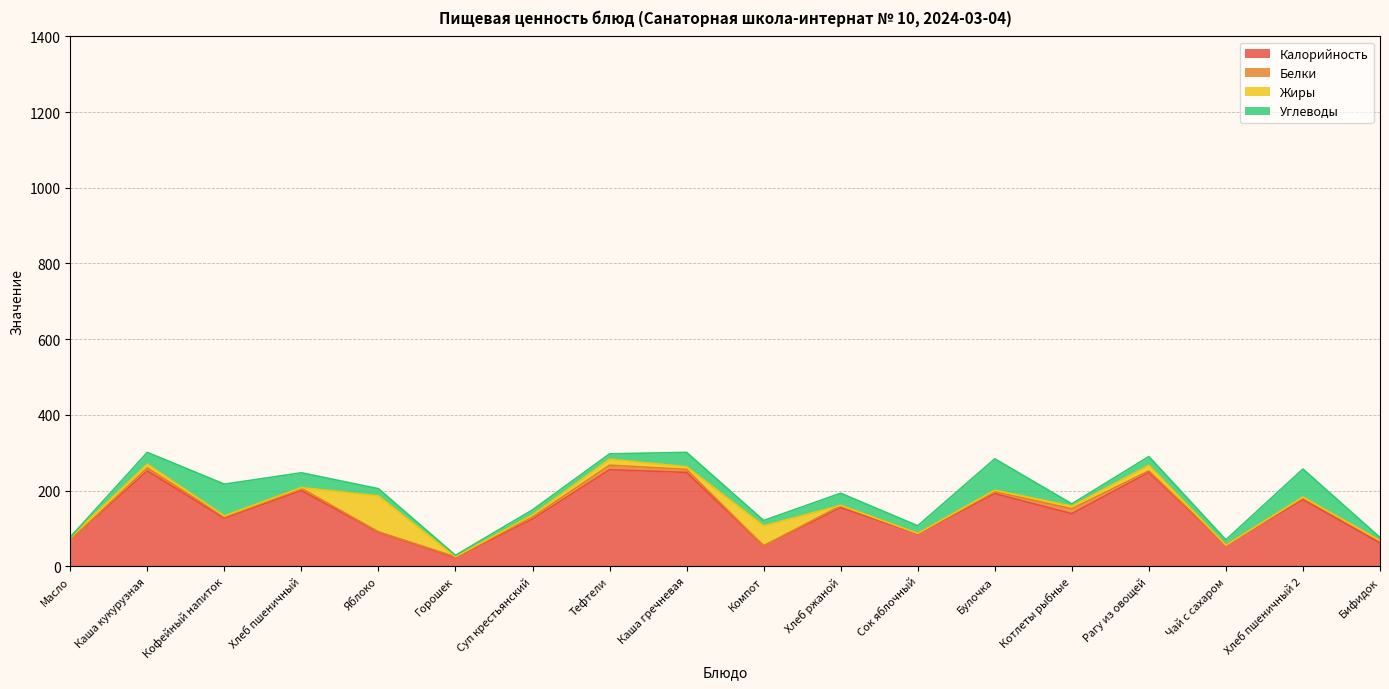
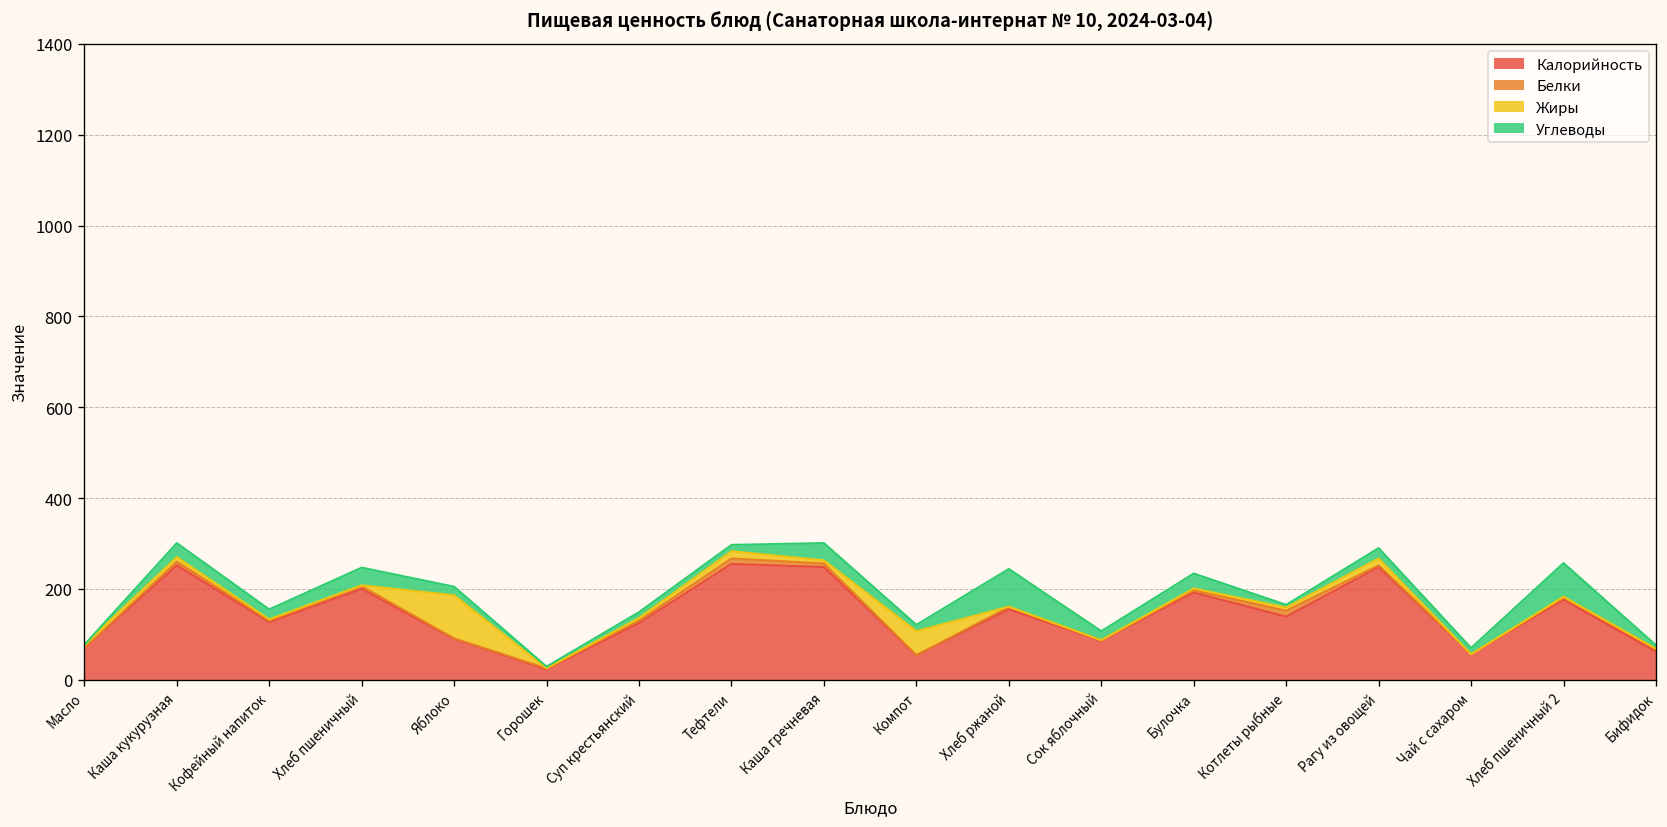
  {
    "Жиры": {
      "Каша кукурузная": 10,
      "Яблоко": 100,
      "Тефтели": 20,
      "Каша гречневая": 10,
      "Компот": 50,
      "Рагу из овощей": 20
    },
    "Углеводы": {
      "Каша кукурузная": 30,
-     "Кофейный напиток": 80,
+     "Кофейный напиток": 20,
      "Хлеб пшеничный": 40,
      "Яблоко": 20,
      "Суп крестьянский": 10,
      "Тефтели": 10,
      "Каша гречневая": 40,
      "Компот": 10,
-     "Хлеб ржаной": 30,
+     "Хлеб ржаной": 80,
      "Сок яблочный": 20,
-     "Булочка": 80,
+     "Булочка": 30,
      "Рагу из овощей": 20,
      "Чай с сахаром": 10,
      "Хлеб пшеничный 2": 70,
      "Бифидок": 10
    }
  }
